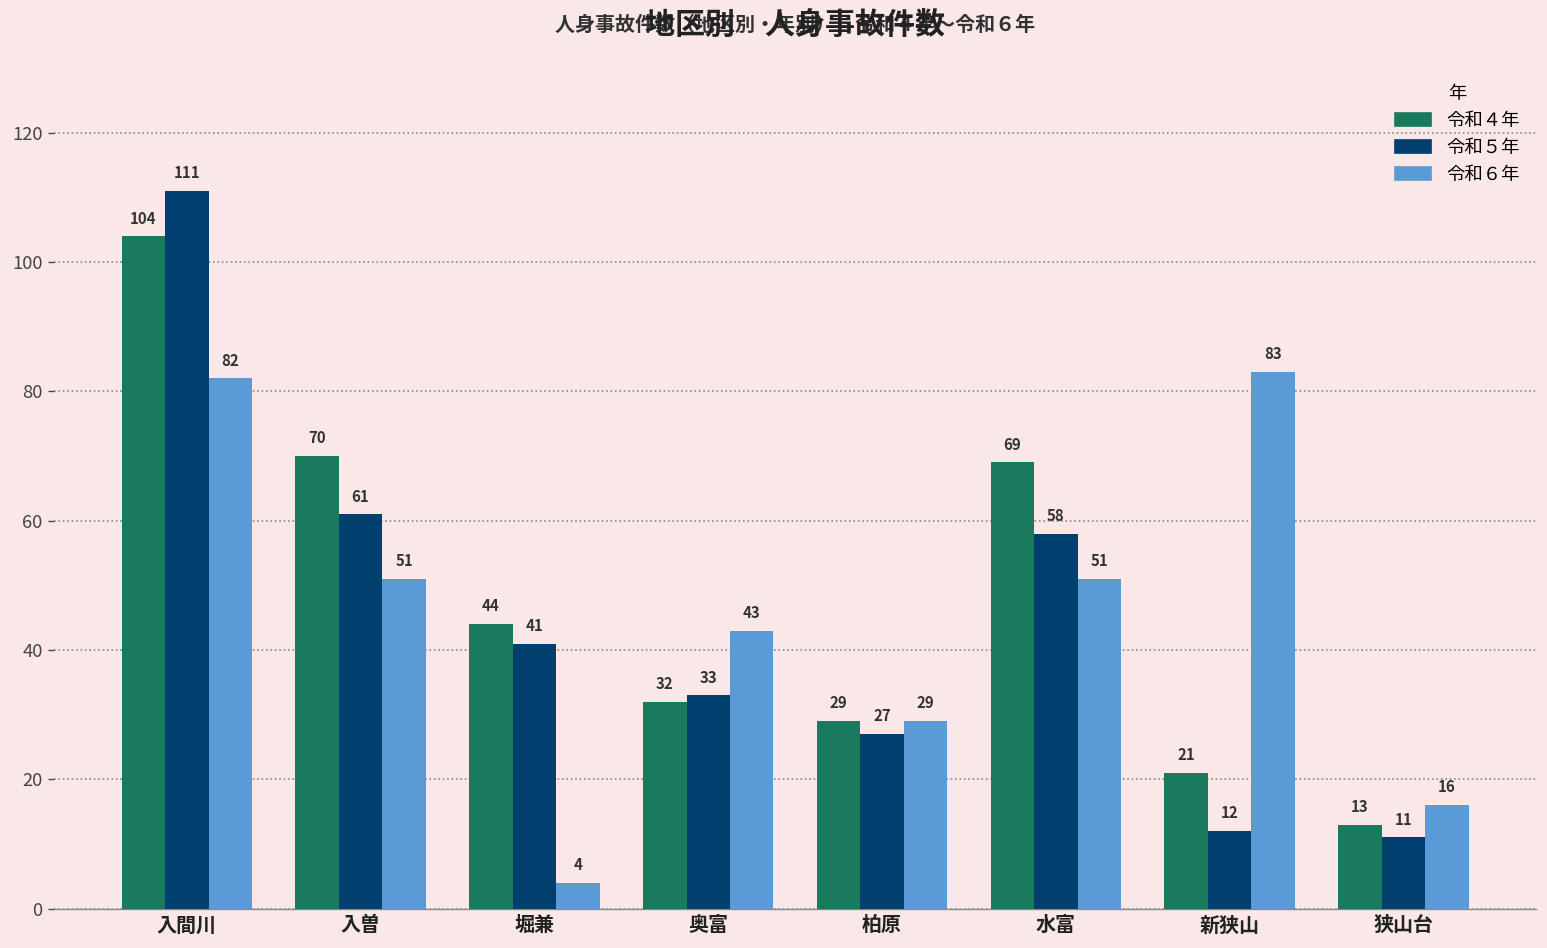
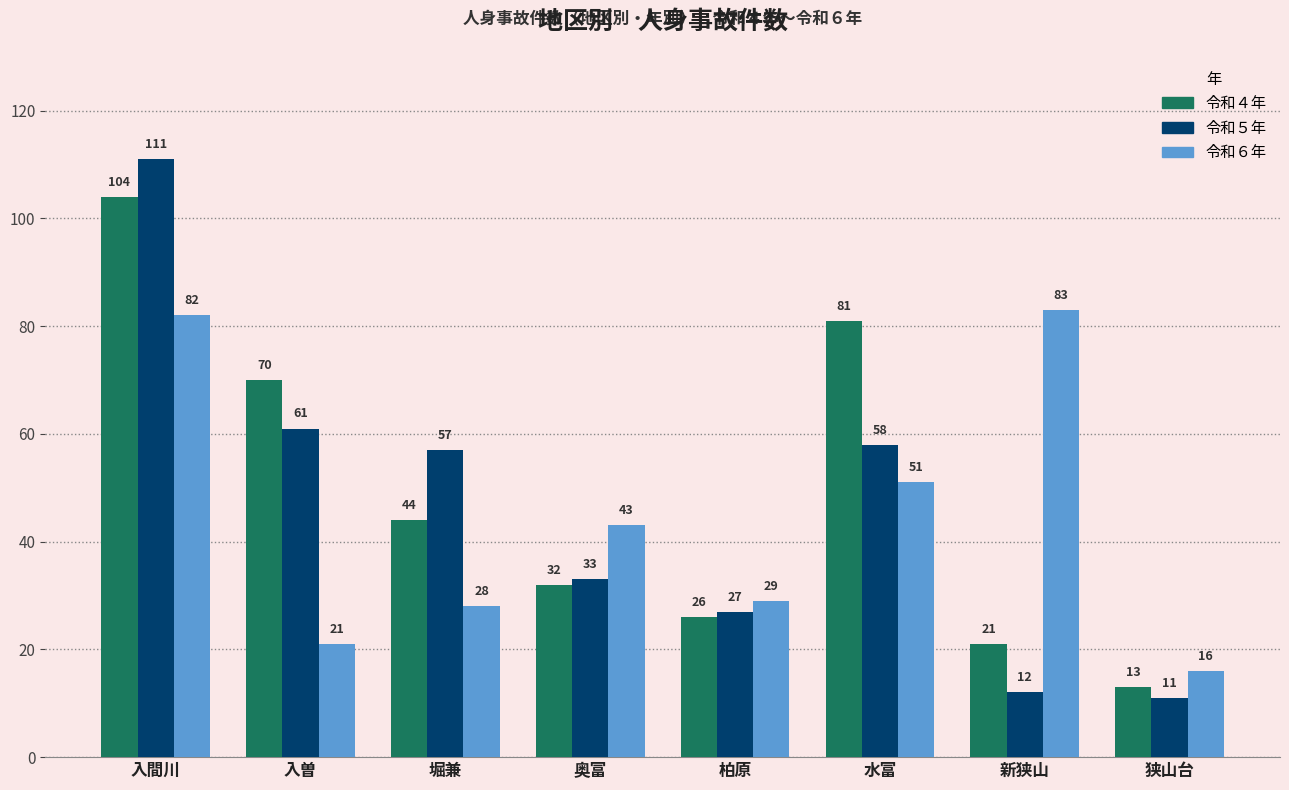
  {
    "令和４年": {
      "入間川": 104,
      "入曽": 70,
      "堀兼": 44,
      "奥富": 32,
-     "柏原": 29,
-     "水富": 69,
+     "柏原": 26,
+     "水富": 81,
      "新狭山": 21,
      "狭山台": 13
    },
    "令和５年": {
      "入間川": 111,
      "入曽": 61,
-     "堀兼": 41,
+     "堀兼": 57,
      "奥富": 33,
      "柏原": 27,
      "水富": 58,
      "新狭山": 12,
      "狭山台": 11
    },
    "令和６年": {
      "入間川": 82,
-     "入曽": 51,
-     "堀兼": 4,
+     "入曽": 21,
+     "堀兼": 28,
      "奥富": 43,
      "柏原": 29,
      "水富": 51,
      "新狭山": 83,
      "狭山台": 16
    }
  }
